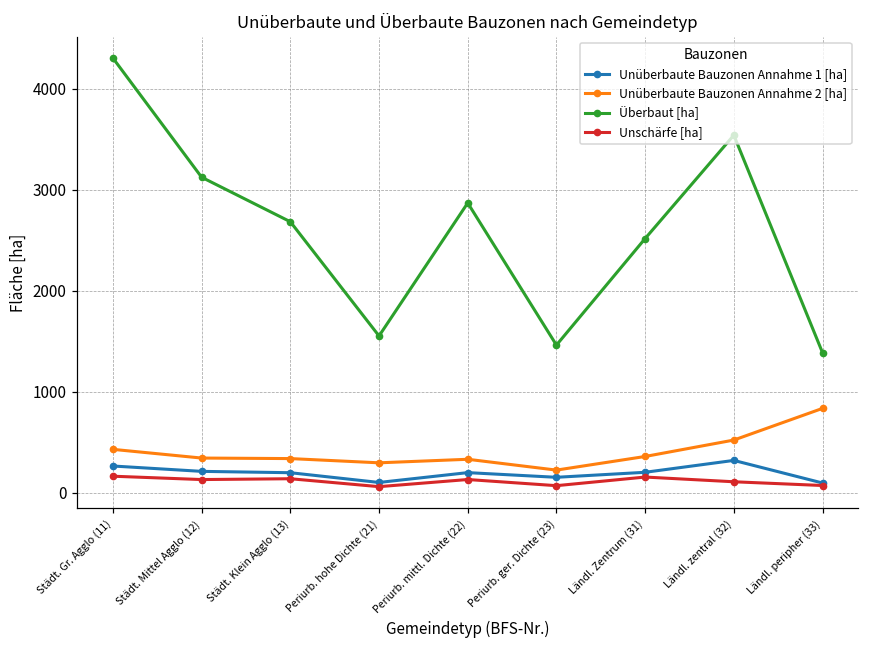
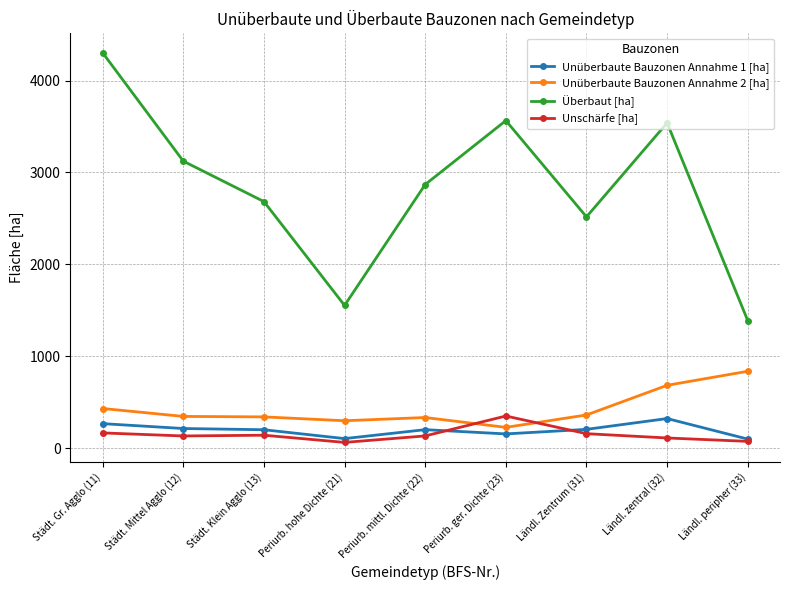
  {
    "Unüberbaute Bauzonen Annahme 1 [ha]": {
      "Städt. Gr. Agglo (11)": 300,
      "Städt. Mittel Agglo (12)": 200,
      "Städt. Klein Agglo (13)": 200,
      "Periurb. hohe Dichte (21)": 100,
      "Periurb. mittl. Dichte (22)": 200,
      "Periurb. ger. Dichte (23)": 200,
      "Ländl. Zentrum (31)": 200,
      "Ländl. zentral (32)": 300
    },
    "Unüberbaute Bauzonen Annahme 2 [ha]": {
      "Städt. Gr. Agglo (11)": 400,
      "Städt. Mittel Agglo (12)": 300,
      "Städt. Klein Agglo (13)": 300,
      "Periurb. hohe Dichte (21)": 300,
      "Periurb. mittl. Dichte (22)": 300,
      "Periurb. ger. Dichte (23)": 200,
      "Ländl. Zentrum (31)": 400,
-     "Ländl. zentral (32)": 500,
+     "Ländl. zentral (32)": 700,
      "Ländl. peripher (33)": 800
    },
    "Überbaut [ha]": {
      "Städt. Gr. Agglo (11)": 4300,
      "Städt. Mittel Agglo (12)": 3100,
      "Städt. Klein Agglo (13)": 2700,
      "Periurb. hohe Dichte (21)": 1600,
      "Periurb. mittl. Dichte (22)": 2900,
-     "Periurb. ger. Dichte (23)": 1500,
+     "Periurb. ger. Dichte (23)": 3600,
      "Ländl. Zentrum (31)": 2500,
      "Ländl. peripher (33)": 1400
    },
    "Unschärfe [ha]": {
      "Städt. Gr. Agglo (11)": 200,
      "Städt. Mittel Agglo (12)": 100,
      "Städt. Klein Agglo (13)": 100,
      "Periurb. hohe Dichte (21)": 100,
      "Periurb. mittl. Dichte (22)": 100,
-     "Periurb. ger. Dichte (23)": 100,
+     "Periurb. ger. Dichte (23)": 300,
      "Ländl. Zentrum (31)": 200,
      "Ländl. zentral (32)": 100
    }
  }
